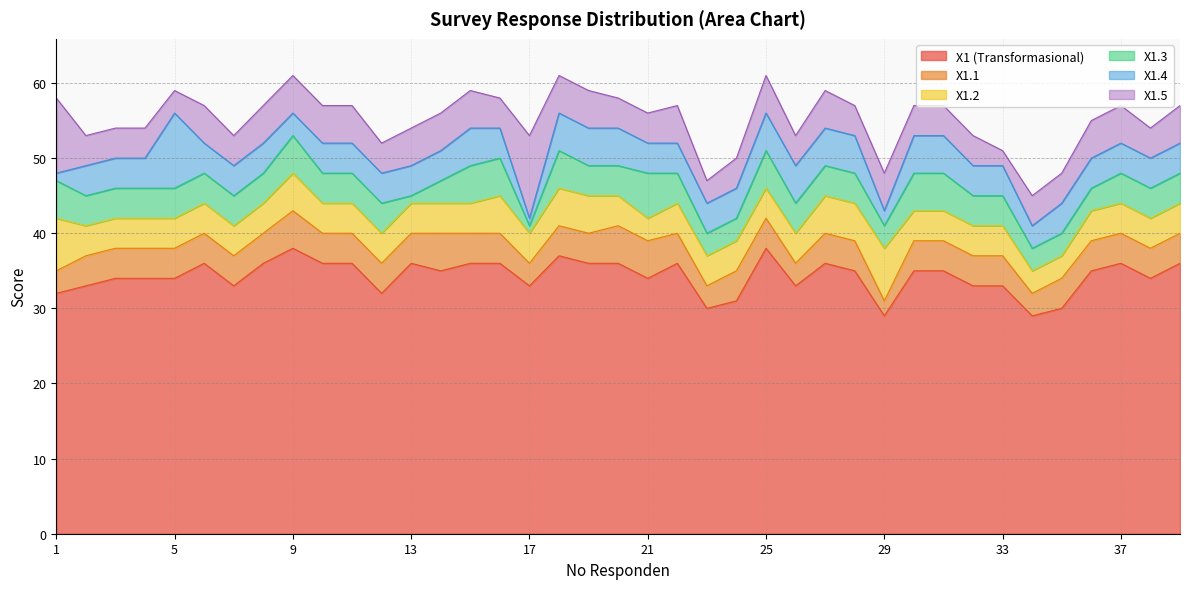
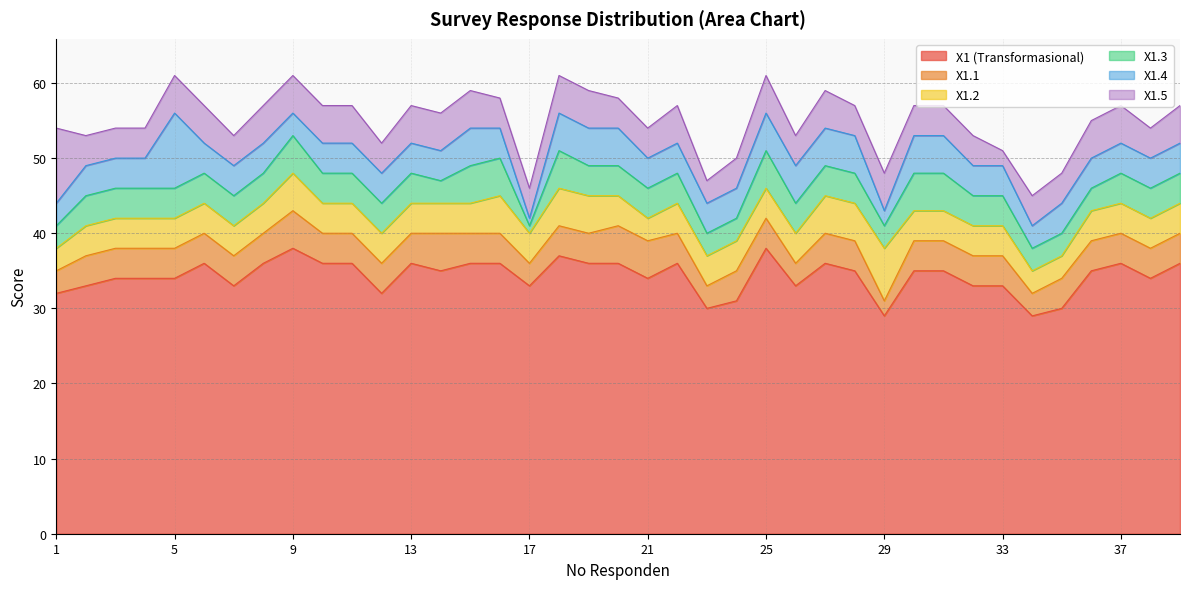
  {
    "X1.2": {
-     "1": 7,
+     "1": 3,
      "5": 4,
      "9": 5,
      "13": 4,
      "17": 4,
      "21": 3,
      "25": 4,
      "29": 7,
      "33": 4,
      "37": 4
    },
    "X1.3": {
-     "1": 5,
+     "1": 3,
      "5": 4,
      "9": 5,
-     "13": 1,
+     "13": 4,
      "17": 1,
-     "21": 6,
+     "21": 4,
      "25": 5,
      "29": 3,
      "33": 4,
      "37": 4
    },
    "X1.4": {
-     "1": 1,
+     "1": 3,
      "5": 10,
      "9": 3,
      "13": 4,
      "17": 1,
      "21": 4,
      "25": 5,
      "29": 2,
      "33": 4,
      "37": 4
    },
    "X1.5": {
      "1": 10,
-     "5": 3,
+     "5": 5,
      "9": 5,
      "13": 5,
-     "17": 11,
+     "17": 4,
      "21": 4,
      "25": 5,
      "29": 5,
      "33": 2
    }
  }
